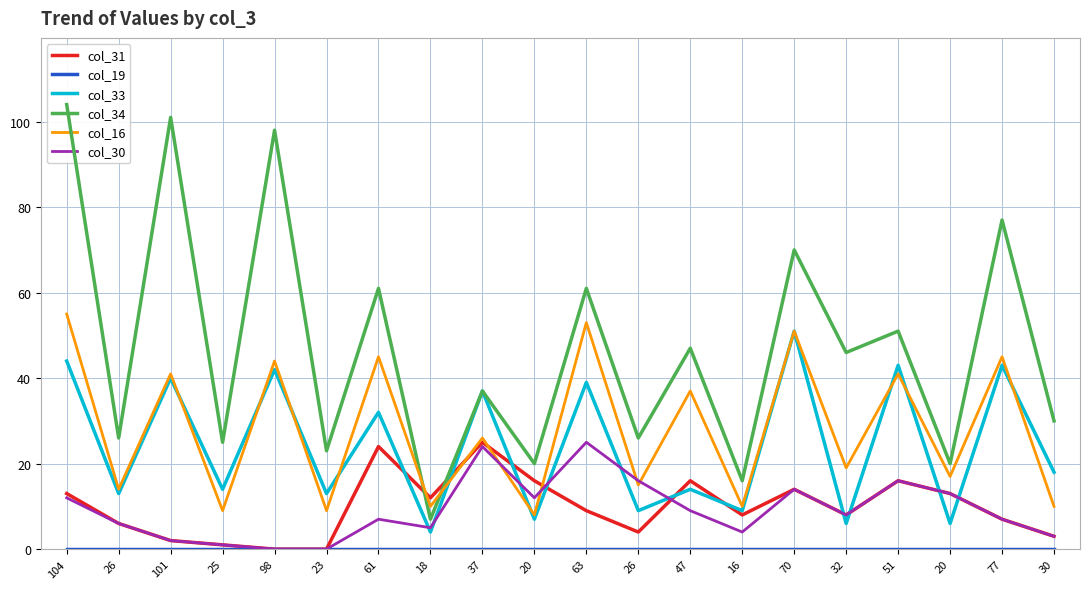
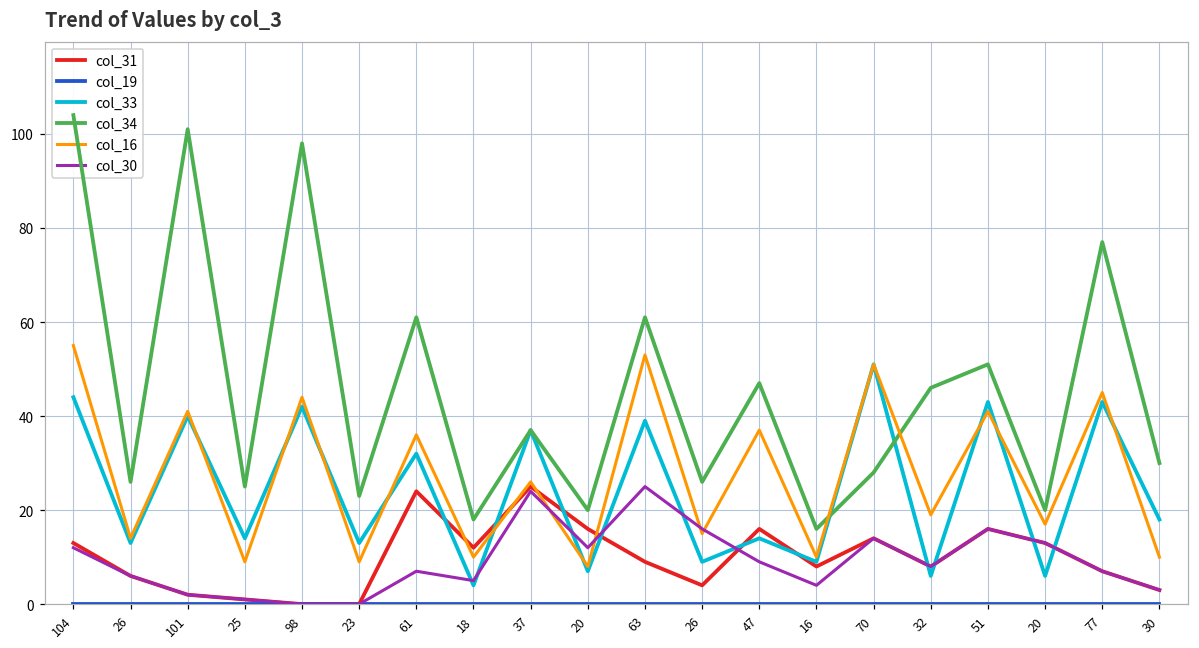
  {
    "col_31": {
      "104": 13,
      "61": 24,
      "18": 12,
      "37": 25,
      "63": 9,
      "47": 16,
      "16": 8
    },
    "col_19": {
      "104": 0,
      "101": 0,
      "25": 0,
      "61": 0,
      "18": 0,
      "37": 0,
      "63": 0,
      "47": 0,
      "16": 0,
      "70": 0,
      "32": 0,
      "51": 0,
      "77": 0,
      "30": 0
    },
    "col_33": {
      "104": 44,
      "101": 40,
      "25": 14,
      "98": 42,
      "23": 13,
      "61": 32,
      "18": 4,
      "63": 39,
      "47": 14,
      "16": 9,
      "32": 6,
      "51": 43,
      "77": 43,
      "30": 18
    },
    "col_34": {
      "101": 101,
      "25": 25,
      "98": 98,
      "23": 23,
      "61": 61,
-     "18": 7,
+     "18": 18,
      "63": 61,
      "47": 47,
      "16": 16,
-     "70": 70,
+     "70": 28,
      "32": 46,
      "51": 51,
      "77": 77,
      "30": 30
    },
    "col_16": {
      "104": 55,
      "101": 41,
      "25": 9,
      "98": 44,
      "23": 9,
-     "61": 45,
+     "61": 36,
      "18": 10,
      "37": 26,
      "63": 53,
      "47": 37,
      "16": 10,
      "32": 19,
      "51": 41,
      "77": 45,
      "30": 10
    },
    "col_30": {
      "104": 12,
      "61": 7,
      "18": 5,
      "37": 24,
      "63": 25,
      "47": 9,
      "16": 4
    }
  }
